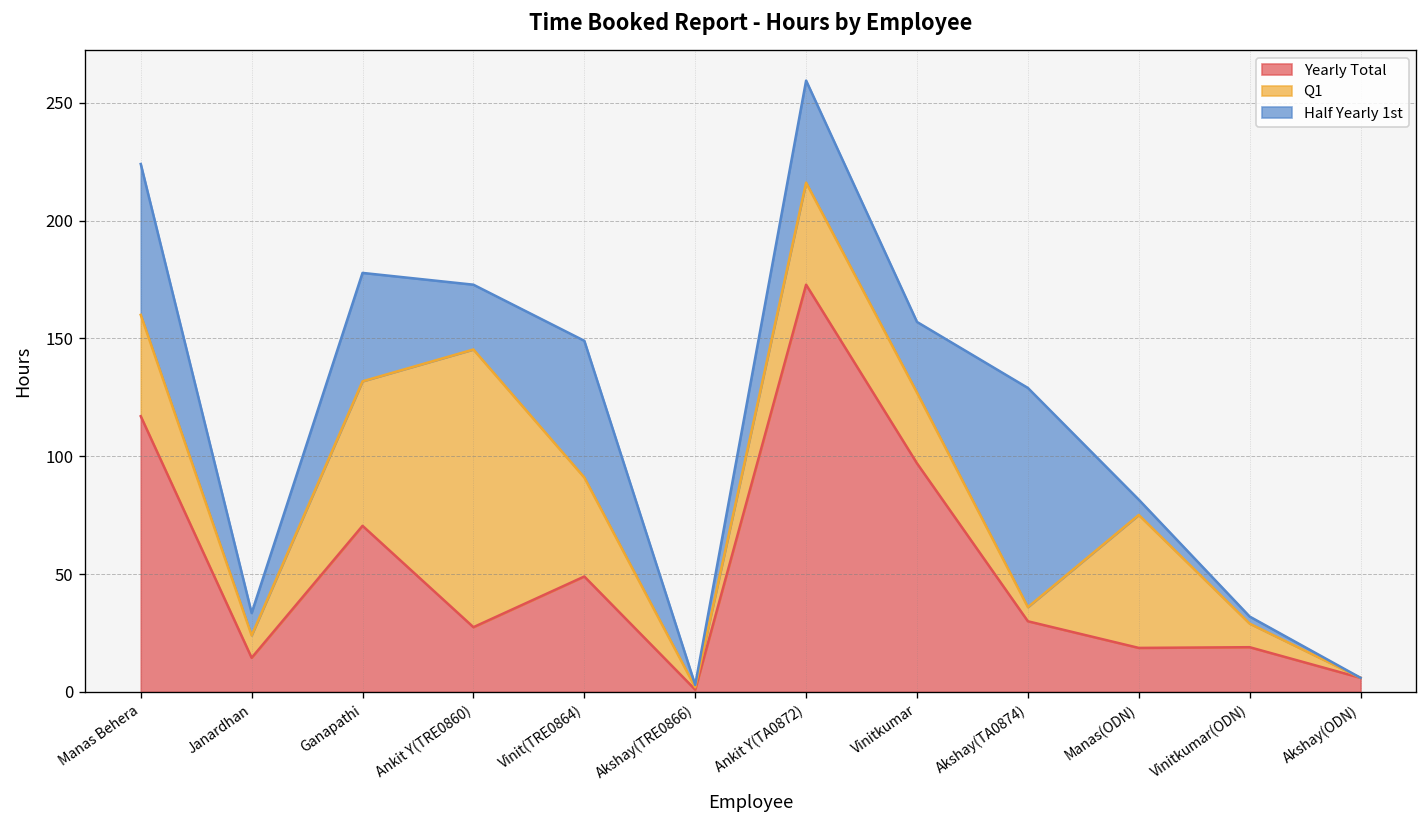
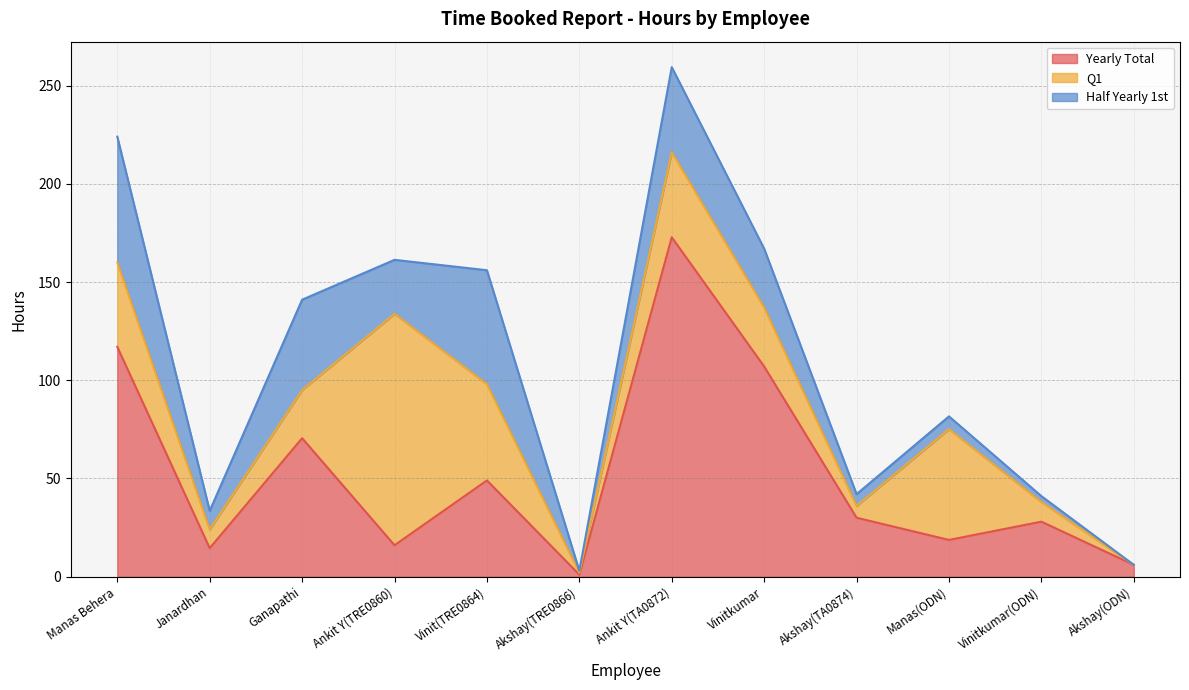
  {
    "Yearly Total": {
      "Manas Behera": 117,
      "Janardhan": 15,
      "Ganapathi": 71,
-     "Ankit Y(TRE0860)": 28,
+     "Ankit Y(TRE0860)": 16,
      "Vinit(TRE0864)": 49,
      "Ankit Y(TA0872)": 173,
-     "Vinitkumar": 97,
+     "Vinitkumar": 107,
      "Akshay(TA0874)": 30,
      "Manas(ODN)": 19,
-     "Vinitkumar(ODN)": 19
+     "Vinitkumar(ODN)": 28
    },
    "Q1": {
      "Manas Behera": 43,
      "Janardhan": 10,
-     "Ganapathi": 61,
+     "Ganapathi": 25,
      "Ankit Y(TRE0860)": 118,
-     "Vinit(TRE0864)": 42,
+     "Vinit(TRE0864)": 49,
      "Ankit Y(TA0872)": 43,
      "Vinitkumar": 30,
      "Akshay(TA0874)": 6,
      "Manas(ODN)": 56,
      "Vinitkumar(ODN)": 10
    },
    "Half Yearly 1st": {
      "Manas Behera": 64,
      "Janardhan": 10,
      "Ganapathi": 46,
      "Ankit Y(TRE0860)": 28,
      "Vinit(TRE0864)": 58,
      "Ankit Y(TA0872)": 43,
      "Vinitkumar": 30,
-     "Akshay(TA0874)": 93,
+     "Akshay(TA0874)": 6,
      "Manas(ODN)": 7,
      "Vinitkumar(ODN)": 3
    }
  }
